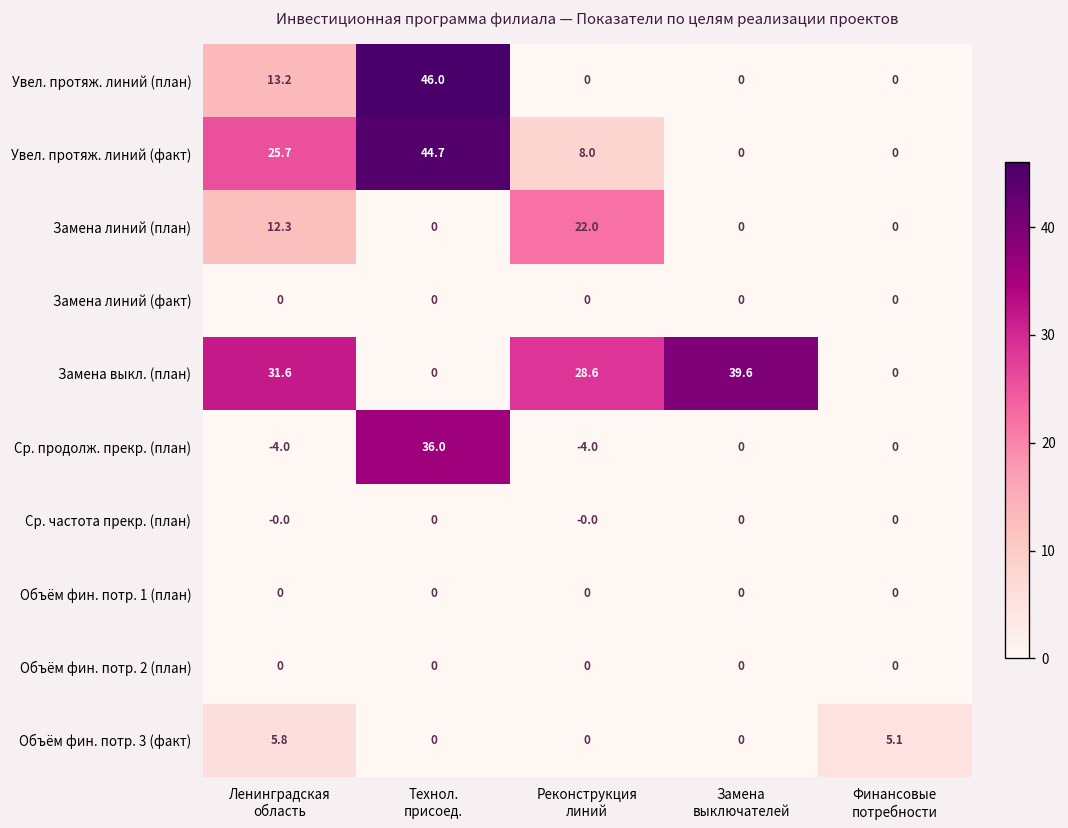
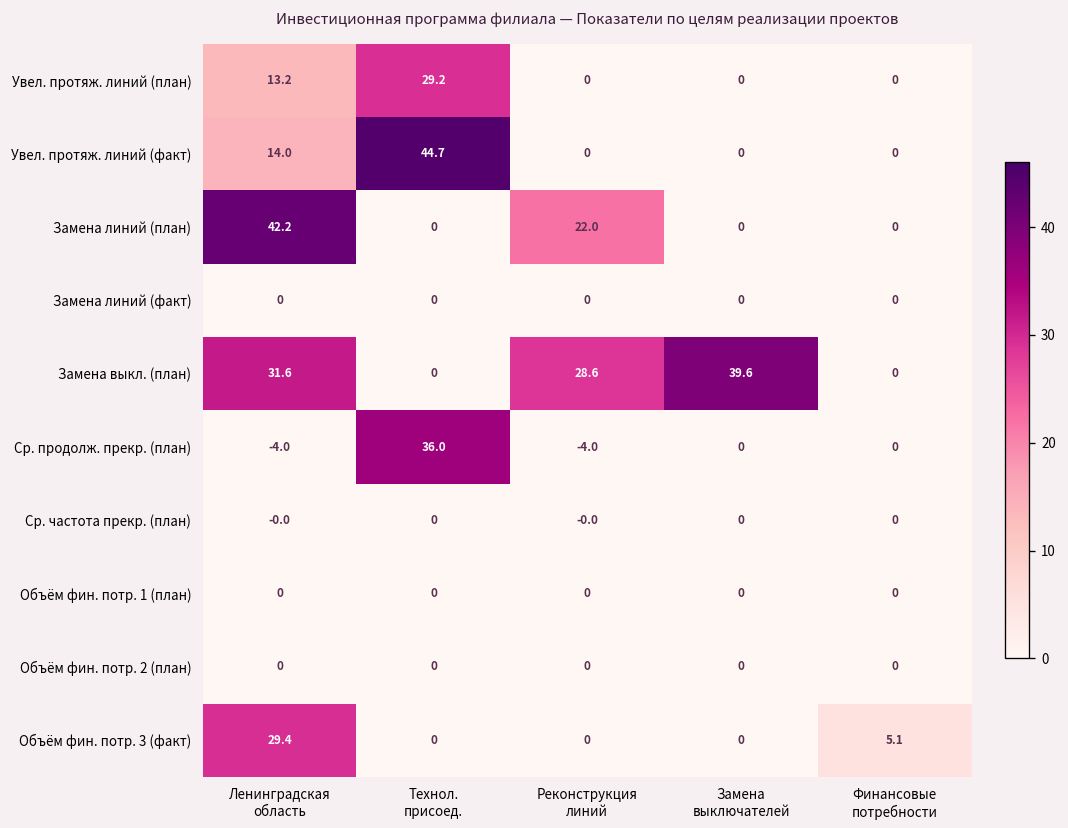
  {
    "Увел. протяж. линий (план)": {
      "Ленинградская область": 13.2,
-     "Технол. присоед.": 46.0,
+     "Технол. присоед.": 29.2,
      "Реконструкция линий": 0,
      "Замена выключателей": 0,
      "Финансовые потребности": 0
    },
    "Увел. протяж. линий (факт)": {
-     "Ленинградская область": 25.7,
+     "Ленинградская область": 14.0,
      "Технол. присоед.": 44.7,
-     "Реконструкция линий": 8.0,
+     "Реконструкция линий": 0,
      "Замена выключателей": 0,
      "Финансовые потребности": 0
    },
    "Замена линий (план)": {
-     "Ленинградская область": 12.3,
+     "Ленинградская область": 42.2,
      "Технол. присоед.": 0,
      "Реконструкция линий": 22.0,
      "Замена выключателей": 0,
      "Финансовые потребности": 0
    },
    "Замена линий (факт)": {
      "Ленинградская область": 0,
      "Технол. присоед.": 0,
      "Реконструкция линий": 0,
      "Замена выключателей": 0,
      "Финансовые потребности": 0
    },
    "Замена выкл. (план)": {
      "Ленинградская область": 31.6,
      "Технол. присоед.": 0,
      "Реконструкция линий": 28.6,
      "Замена выключателей": 39.6,
      "Финансовые потребности": 0
    },
    "Ср. продолж. прекр. (план)": {
      "Ленинградская область": -4.0,
      "Технол. присоед.": 36.0,
      "Реконструкция линий": -4.0,
      "Замена выключателей": 0,
      "Финансовые потребности": 0
    },
    "Ср. частота прекр. (план)": {
      "Ленинградская область": -0.0,
      "Технол. присоед.": 0,
      "Реконструкция линий": -0.0,
      "Замена выключателей": 0,
      "Финансовые потребности": 0
    },
    "Объём фин. потр. 1 (план)": {
      "Ленинградская область": 0,
      "Технол. присоед.": 0,
      "Реконструкция линий": 0,
      "Замена выключателей": 0,
      "Финансовые потребности": 0
    },
    "Объём фин. потр. 2 (план)": {
      "Ленинградская область": 0,
      "Технол. присоед.": 0,
      "Реконструкция линий": 0,
      "Замена выключателей": 0,
      "Финансовые потребности": 0
    },
    "Объём фин. потр. 3 (факт)": {
-     "Ленинградская область": 5.8,
+     "Ленинградская область": 29.4,
      "Технол. присоед.": 0,
      "Реконструкция линий": 0,
      "Замена выключателей": 0,
      "Финансовые потребности": 5.1
    }
  }
